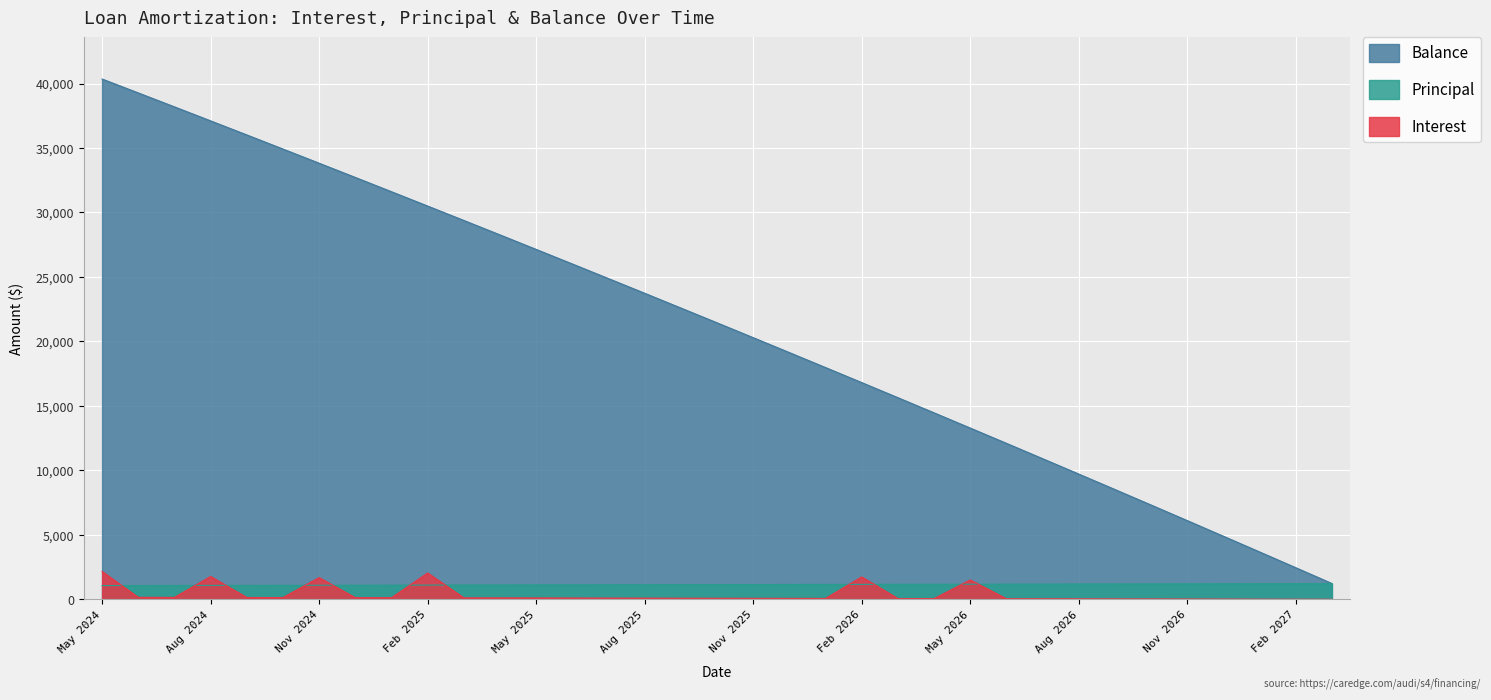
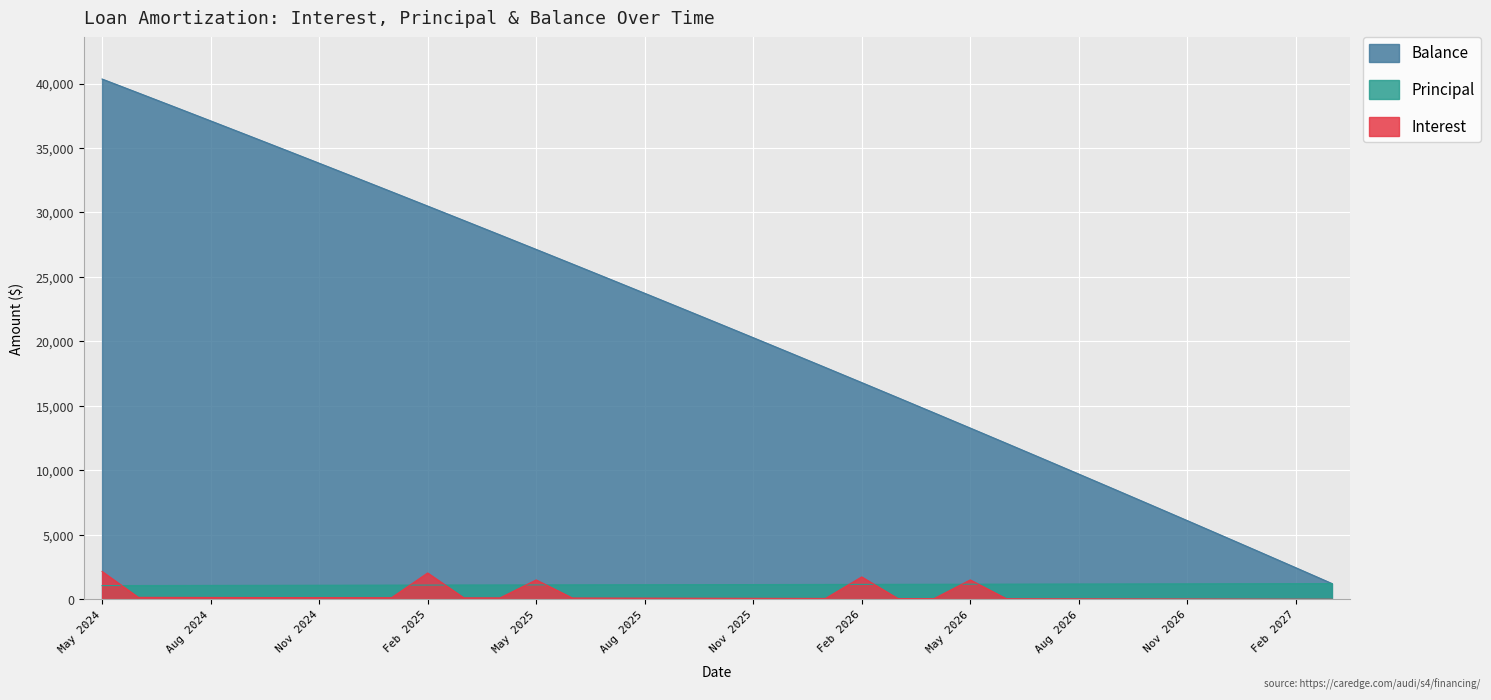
  {
    "Interest": {
      "May 2024": "2,200",
-     "Aug 2024": "1,800",
-     "Nov 2024": "1,700",
+     "Aug 2024": "200",
+     "Nov 2024": "100",
      "Feb 2025": "2,100",
-     "May 2025": "100",
+     "May 2025": "1,500",
      "Aug 2025": "100",
      "Nov 2025": "100",
      "Feb 2026": "1,700",
      "May 2026": "1,500",
      "Aug 2026": "0",
      "Nov 2026": "0",
      "Feb 2027": "0"
    }
  }
